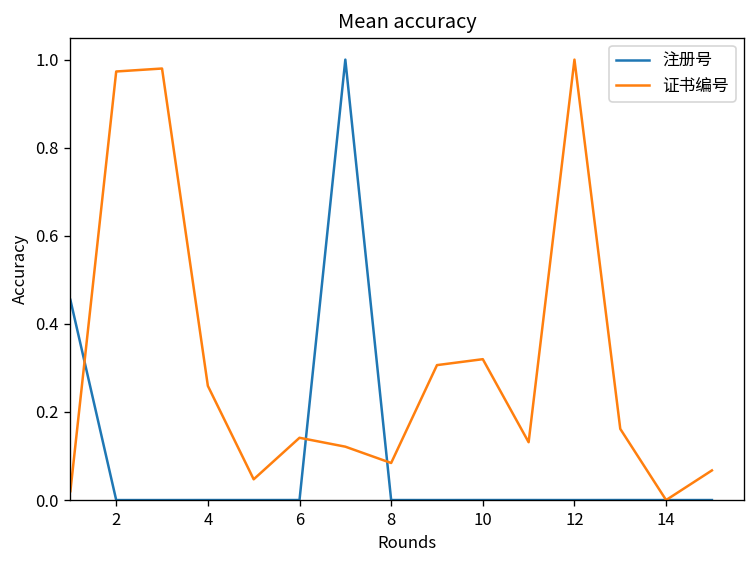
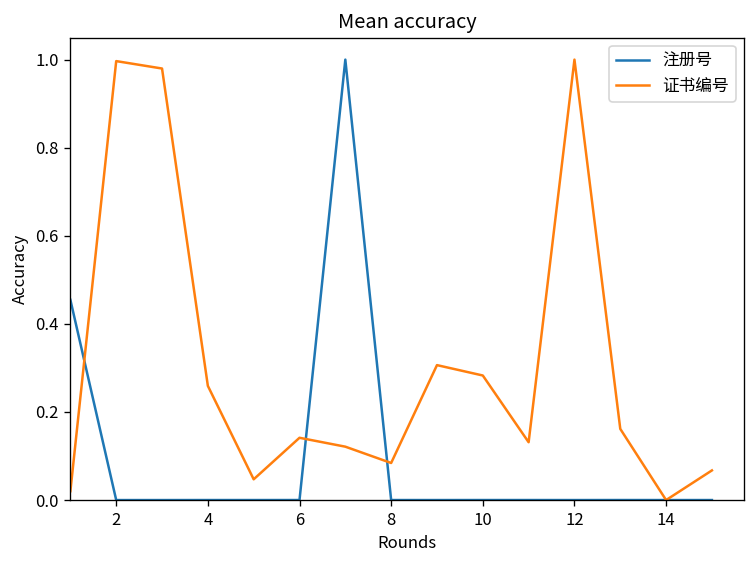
  {
    "注册号": {
      "2": 0.00,
      "4": 0.00,
      "6": 0.00,
      "8": 0.00,
      "10": 0.00,
      "12": 0.00
    },
    "证书编号": {
-     "2": 0.97,
+     "2": 1.00,
      "4": 0.26,
      "6": 0.14,
      "8": 0.08,
-     "10": 0.32,
+     "10": 0.28,
      "12": 1.00
    }
  }
